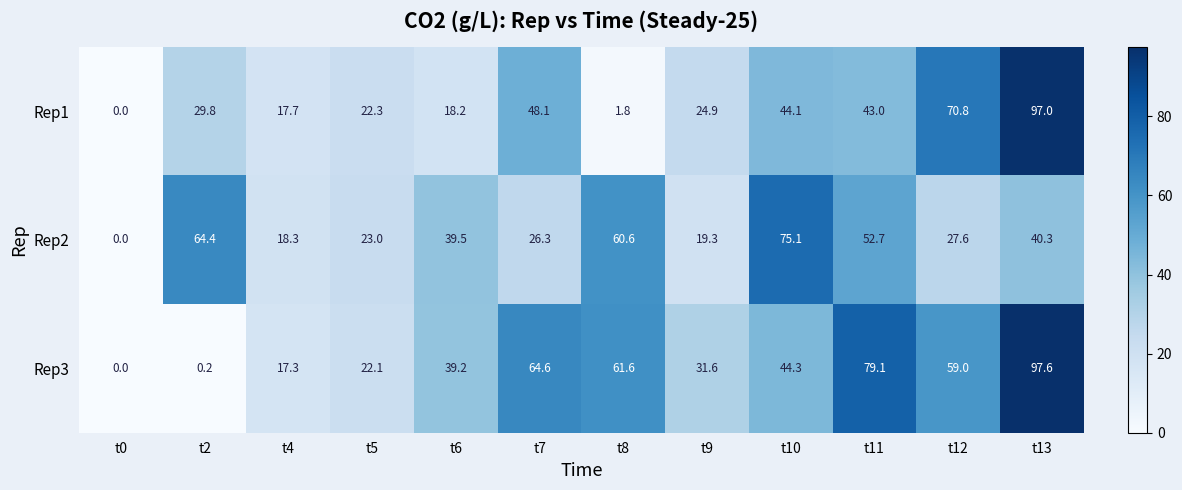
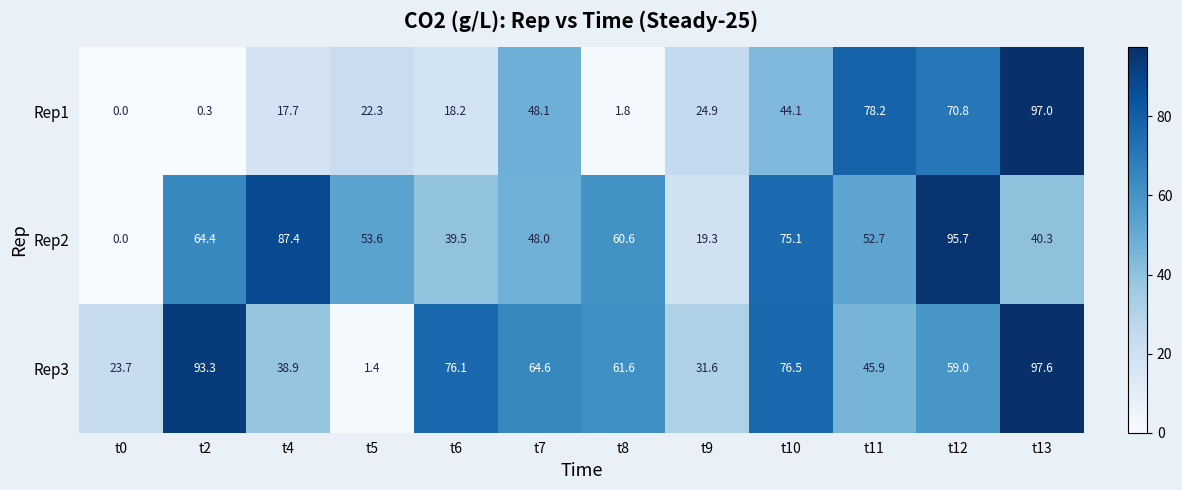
  {
    "Rep1": {
      "t0": 0.0,
-     "t2": 29.8,
+     "t2": 0.3,
      "t4": 17.7,
      "t5": 22.3,
      "t6": 18.2,
      "t7": 48.1,
      "t8": 1.8,
      "t9": 24.9,
      "t10": 44.1,
-     "t11": 43.0,
+     "t11": 78.2,
      "t12": 70.8,
      "t13": 97.0
    },
    "Rep2": {
      "t0": 0.0,
      "t2": 64.4,
-     "t4": 18.3,
-     "t5": 23.0,
+     "t4": 87.4,
+     "t5": 53.6,
      "t6": 39.5,
-     "t7": 26.3,
+     "t7": 48.0,
      "t8": 60.6,
      "t9": 19.3,
      "t10": 75.1,
      "t11": 52.7,
-     "t12": 27.6,
+     "t12": 95.7,
      "t13": 40.3
    },
    "Rep3": {
-     "t0": 0.0,
-     "t2": 0.2,
-     "t4": 17.3,
-     "t5": 22.1,
-     "t6": 39.2,
+     "t0": 23.7,
+     "t2": 93.3,
+     "t4": 38.9,
+     "t5": 1.4,
+     "t6": 76.1,
      "t7": 64.6,
      "t8": 61.6,
      "t9": 31.6,
-     "t10": 44.3,
-     "t11": 79.1,
+     "t10": 76.5,
+     "t11": 45.9,
      "t12": 59.0,
      "t13": 97.6
    }
  }
